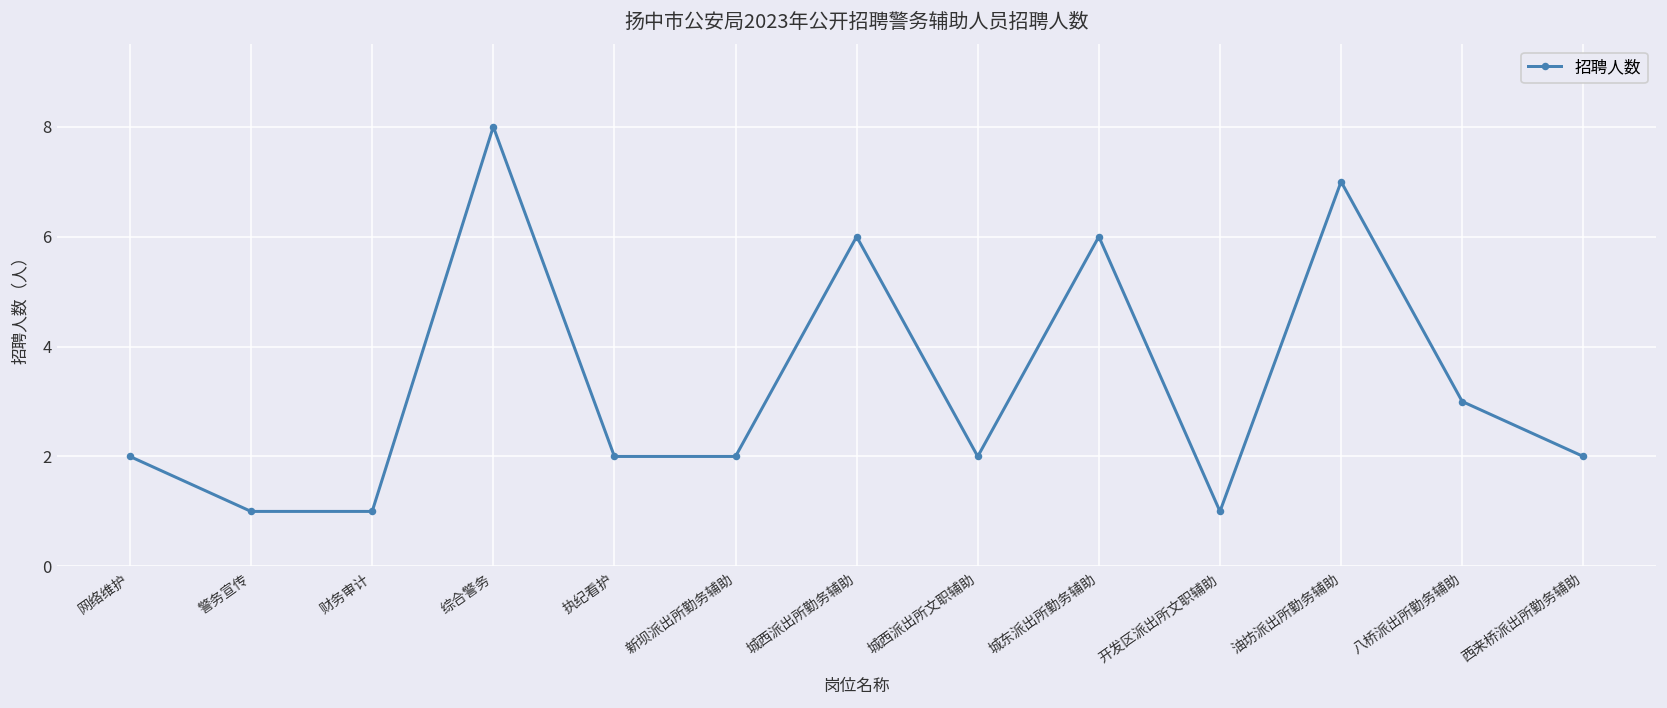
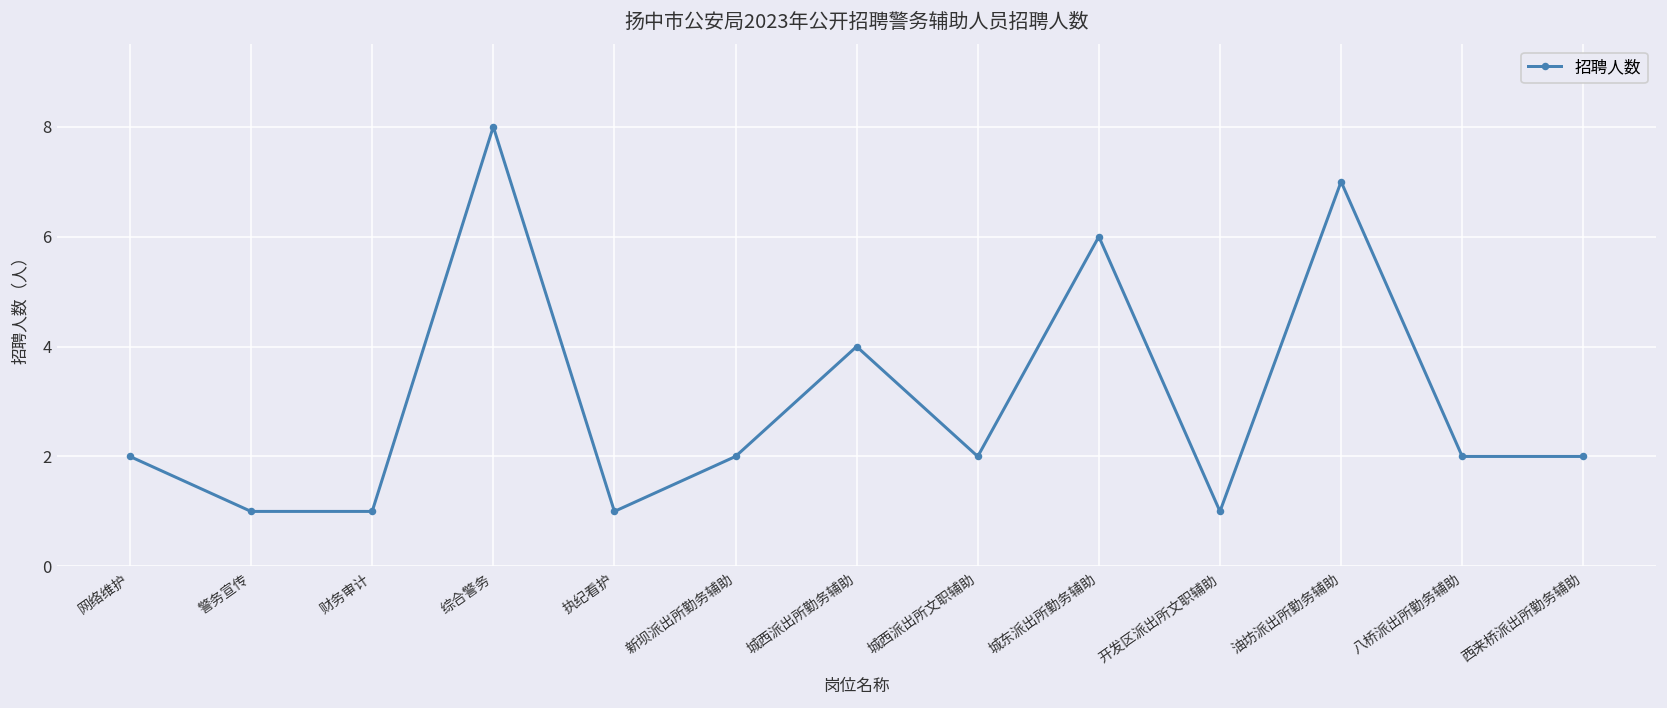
  {
    "网络维护": 2,
    "警务宣传": 1,
    "财务审计": 1,
    "综合警务": 8,
-   "执纪看护": 2,
+   "执纪看护": 1,
    "新坝派出所勤务辅助": 2,
-   "城西派出所勤务辅助": 6,
+   "城西派出所勤务辅助": 4,
    "城西派出所文职辅助": 2,
    "城东派出所勤务辅助": 6,
    "开发区派出所文职辅助": 1,
    "油坊派出所勤务辅助": 7,
-   "八桥派出所勤务辅助": 3,
+   "八桥派出所勤务辅助": 2,
    "西来桥派出所勤务辅助": 2
  }
